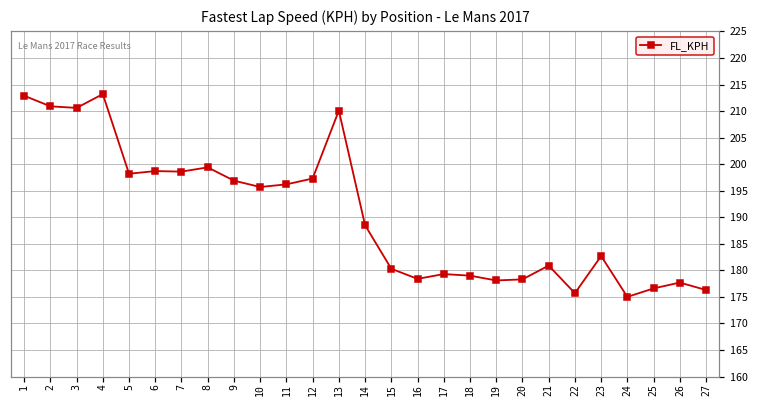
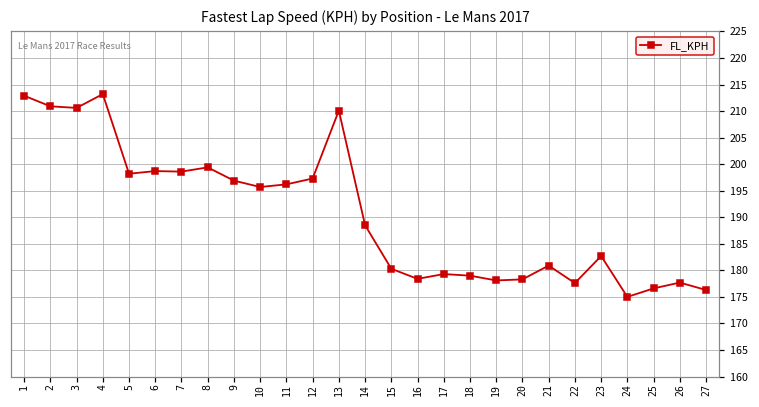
  {
    "1": 213,
    "2": 211,
    "3": 211,
    "4": 213,
    "5": 198,
    "6": 199,
    "7": 199,
    "8": 199,
    "9": 197,
    "10": 196,
    "11": 196,
    "12": 197,
    "13": 210,
    "14": 189,
    "15": 180,
    "16": 178,
    "17": 179,
    "18": 179,
    "19": 178,
    "20": 178,
    "21": 181,
-   "22": 176,
+   "22": 178,
    "23": 183,
    "24": 175,
    "25": 177,
    "26": 178,
    "27": 176
  }
